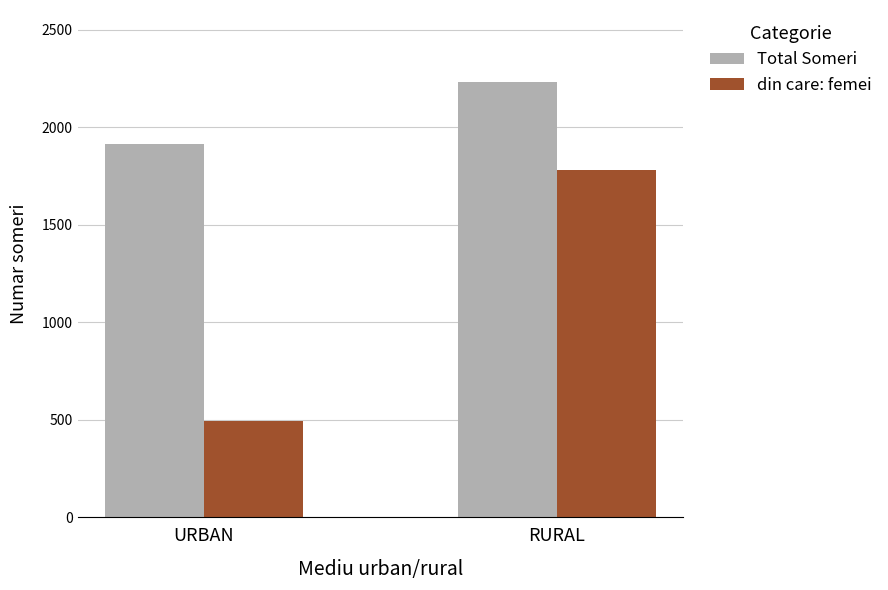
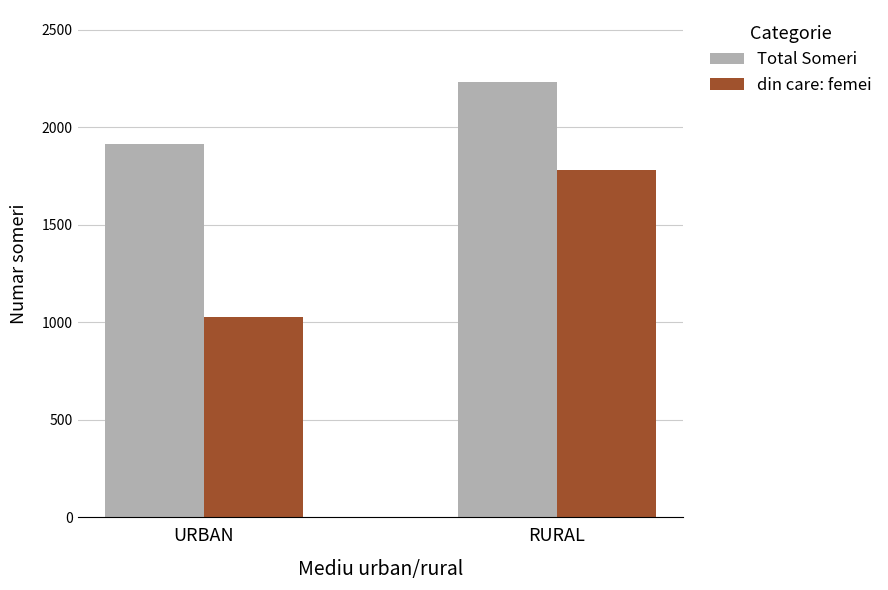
  {
    "Total Someri": {
      "URBAN": 1910,
      "RURAL": 2230
    },
    "din care: femei": {
-     "URBAN": 500,
+     "URBAN": 1030,
      "RURAL": 1780
    }
  }
